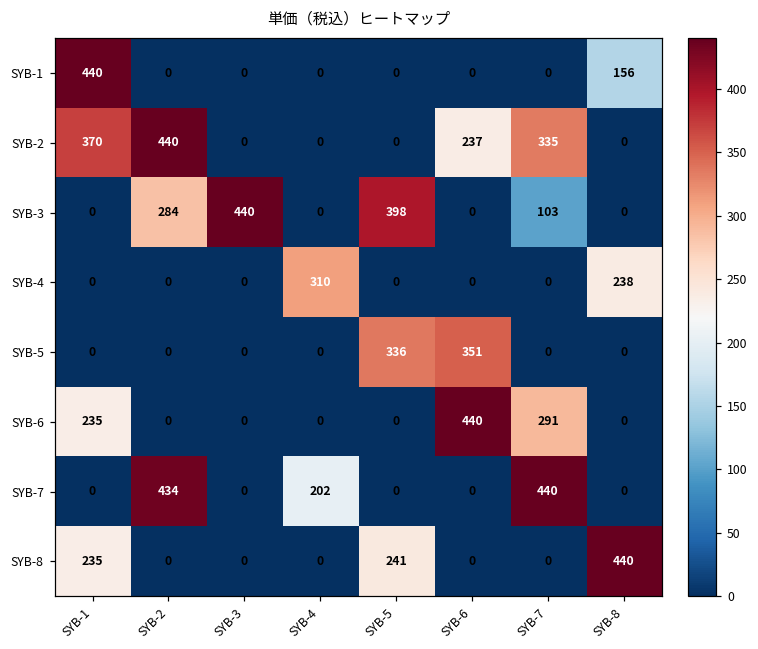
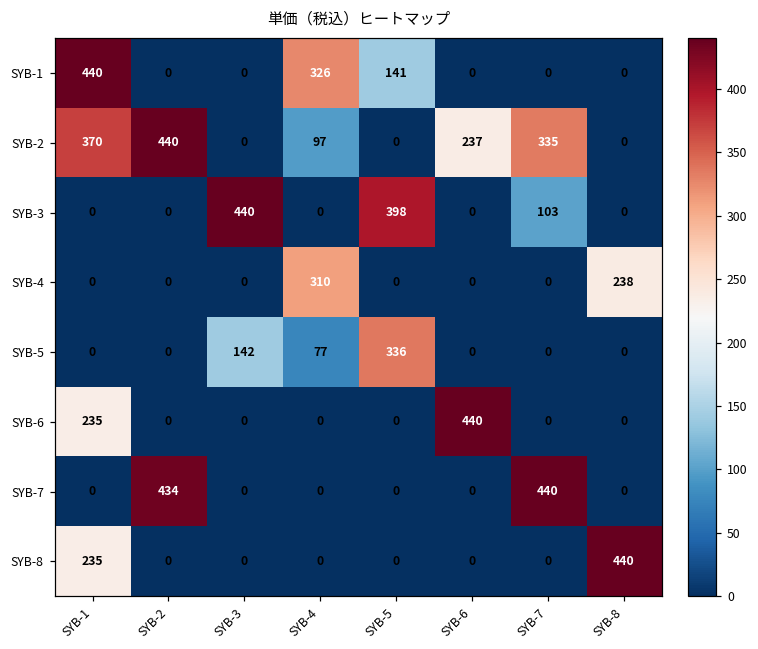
  {
    "SYB-1": {
      "SYB-1": 440,
      "SYB-2": 0,
      "SYB-3": 0,
-     "SYB-4": 0,
-     "SYB-5": 0,
+     "SYB-4": 326,
+     "SYB-5": 141,
      "SYB-6": 0,
      "SYB-7": 0,
-     "SYB-8": 156
+     "SYB-8": 0
    },
    "SYB-2": {
      "SYB-1": 370,
      "SYB-2": 440,
      "SYB-3": 0,
-     "SYB-4": 0,
+     "SYB-4": 97,
      "SYB-5": 0,
      "SYB-6": 237,
      "SYB-7": 335,
      "SYB-8": 0
    },
    "SYB-3": {
      "SYB-1": 0,
-     "SYB-2": 284,
+     "SYB-2": 0,
      "SYB-3": 440,
      "SYB-4": 0,
      "SYB-5": 398,
      "SYB-6": 0,
      "SYB-7": 103,
      "SYB-8": 0
    },
    "SYB-4": {
      "SYB-1": 0,
      "SYB-2": 0,
      "SYB-3": 0,
      "SYB-4": 310,
      "SYB-5": 0,
      "SYB-6": 0,
      "SYB-7": 0,
      "SYB-8": 238
    },
    "SYB-5": {
      "SYB-1": 0,
      "SYB-2": 0,
-     "SYB-3": 0,
-     "SYB-4": 0,
+     "SYB-3": 142,
+     "SYB-4": 77,
      "SYB-5": 336,
-     "SYB-6": 351,
+     "SYB-6": 0,
      "SYB-7": 0,
      "SYB-8": 0
    },
    "SYB-6": {
      "SYB-1": 235,
      "SYB-2": 0,
      "SYB-3": 0,
      "SYB-4": 0,
      "SYB-5": 0,
      "SYB-6": 440,
-     "SYB-7": 291,
+     "SYB-7": 0,
      "SYB-8": 0
    },
    "SYB-7": {
      "SYB-1": 0,
      "SYB-2": 434,
      "SYB-3": 0,
-     "SYB-4": 202,
+     "SYB-4": 0,
      "SYB-5": 0,
      "SYB-6": 0,
      "SYB-7": 440,
      "SYB-8": 0
    },
    "SYB-8": {
      "SYB-1": 235,
      "SYB-2": 0,
      "SYB-3": 0,
      "SYB-4": 0,
-     "SYB-5": 241,
+     "SYB-5": 0,
      "SYB-6": 0,
      "SYB-7": 0,
      "SYB-8": 440
    }
  }
